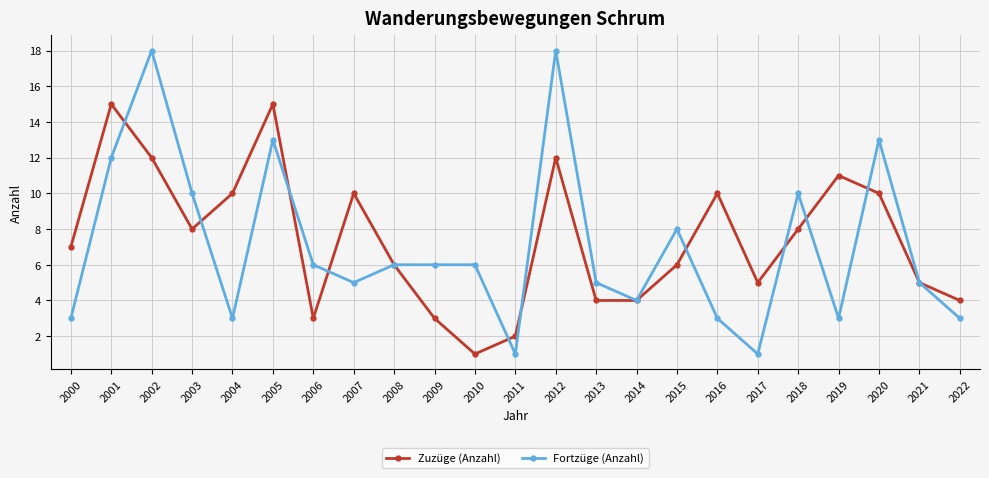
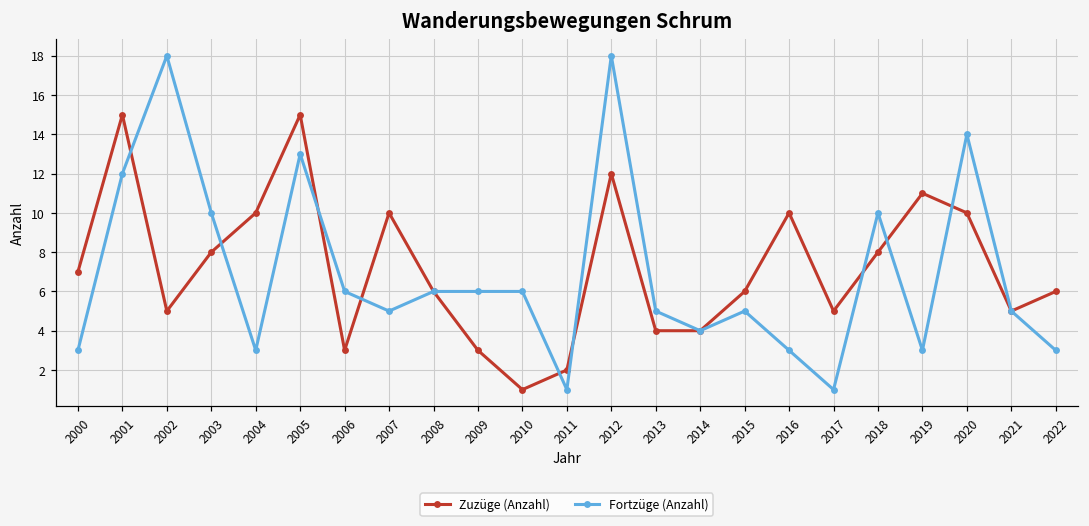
  {
    "Zuzüge (Anzahl)": {
      "2000": 7,
      "2001": 15,
-     "2002": 12,
+     "2002": 5,
      "2003": 8,
      "2004": 10,
      "2005": 15,
      "2006": 3,
      "2007": 10,
      "2009": 3,
      "2010": 1,
      "2011": 2,
      "2012": 12,
      "2013": 4,
      "2015": 6,
      "2016": 10,
      "2017": 5,
      "2018": 8,
      "2019": 11,
      "2020": 10,
-     "2022": 4
+     "2022": 6
    },
    "Fortzüge (Anzahl)": {
      "2000": 3,
      "2001": 12,
      "2002": 18,
      "2003": 10,
      "2004": 3,
      "2005": 13,
      "2006": 6,
      "2007": 5,
      "2009": 6,
      "2010": 6,
      "2011": 1,
      "2012": 18,
      "2013": 5,
-     "2015": 8,
+     "2015": 5,
      "2016": 3,
      "2017": 1,
      "2018": 10,
      "2019": 3,
-     "2020": 13,
+     "2020": 14,
      "2022": 3
    }
  }
